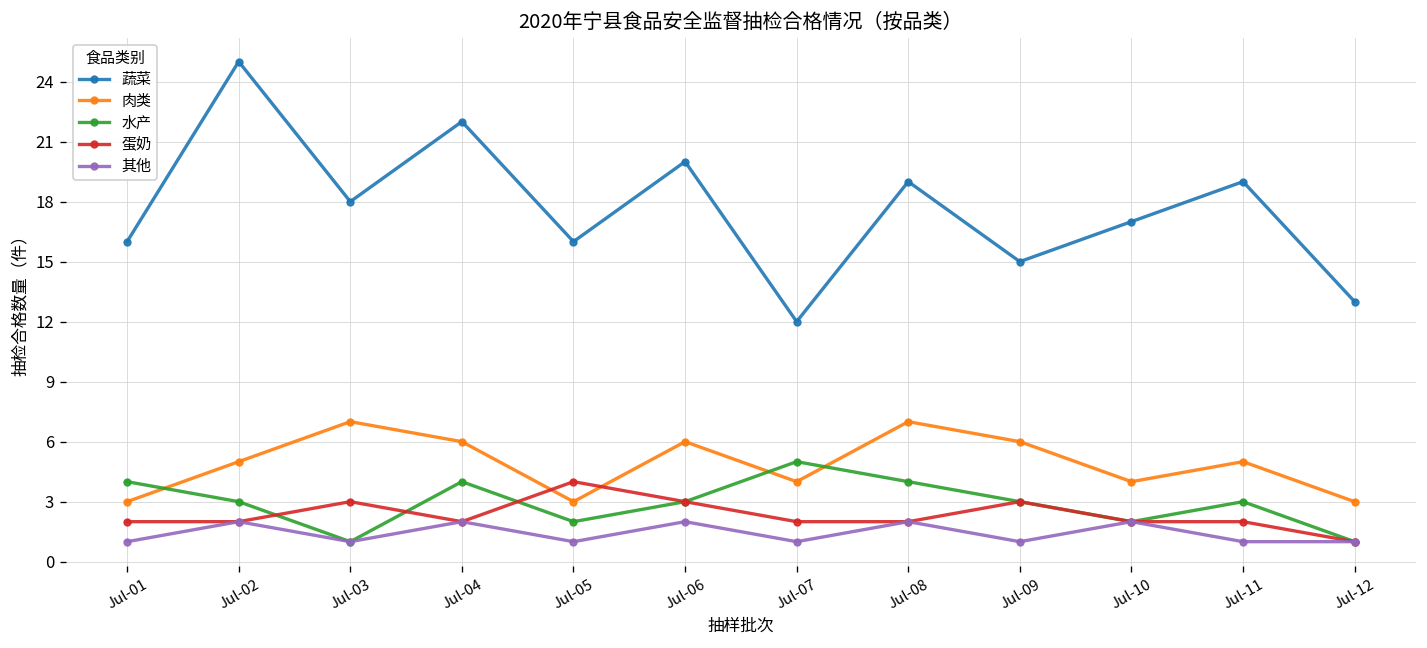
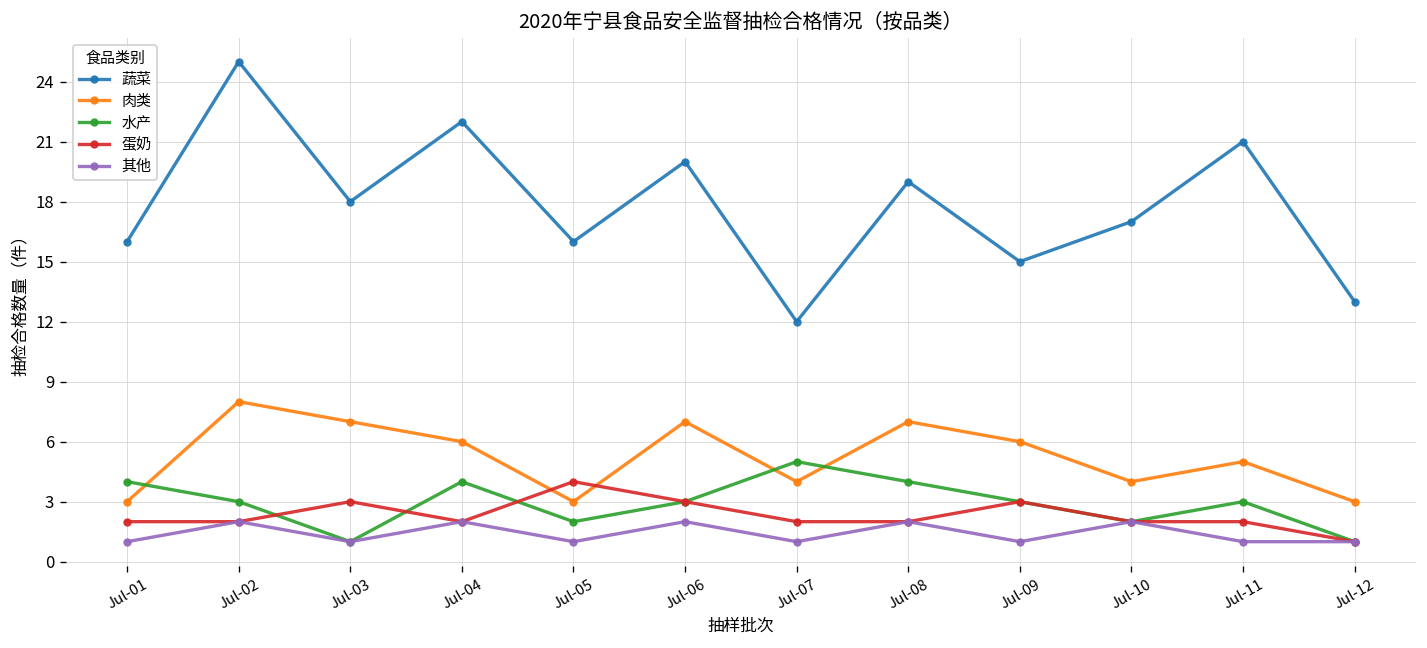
  {
    "蔬菜": {
      "Jul-01": 16,
      "Jul-02": 25,
      "Jul-03": 18,
      "Jul-04": 22,
      "Jul-05": 16,
      "Jul-06": 20,
      "Jul-07": 12,
      "Jul-08": 19,
      "Jul-09": 15,
      "Jul-10": 17,
-     "Jul-11": 19,
+     "Jul-11": 21,
      "Jul-12": 13
    },
    "肉类": {
      "Jul-01": 3,
-     "Jul-02": 5,
+     "Jul-02": 8,
      "Jul-03": 7,
      "Jul-04": 6,
      "Jul-05": 3,
-     "Jul-06": 6,
+     "Jul-06": 7,
      "Jul-07": 4,
      "Jul-08": 7,
      "Jul-09": 6,
      "Jul-10": 4,
      "Jul-11": 5,
      "Jul-12": 3
    },
    "水产": {
      "Jul-01": 4,
      "Jul-02": 3,
      "Jul-04": 4,
      "Jul-05": 2,
      "Jul-07": 5,
      "Jul-08": 4,
      "Jul-11": 3
    },
    "蛋奶": {
      "Jul-01": 2,
      "Jul-03": 3,
      "Jul-05": 4,
      "Jul-07": 2,
      "Jul-11": 2
    },
    "其他": {
      "Jul-01": 1,
      "Jul-05": 1,
      "Jul-06": 2,
      "Jul-07": 1,
      "Jul-09": 1,
      "Jul-11": 1
    }
  }
